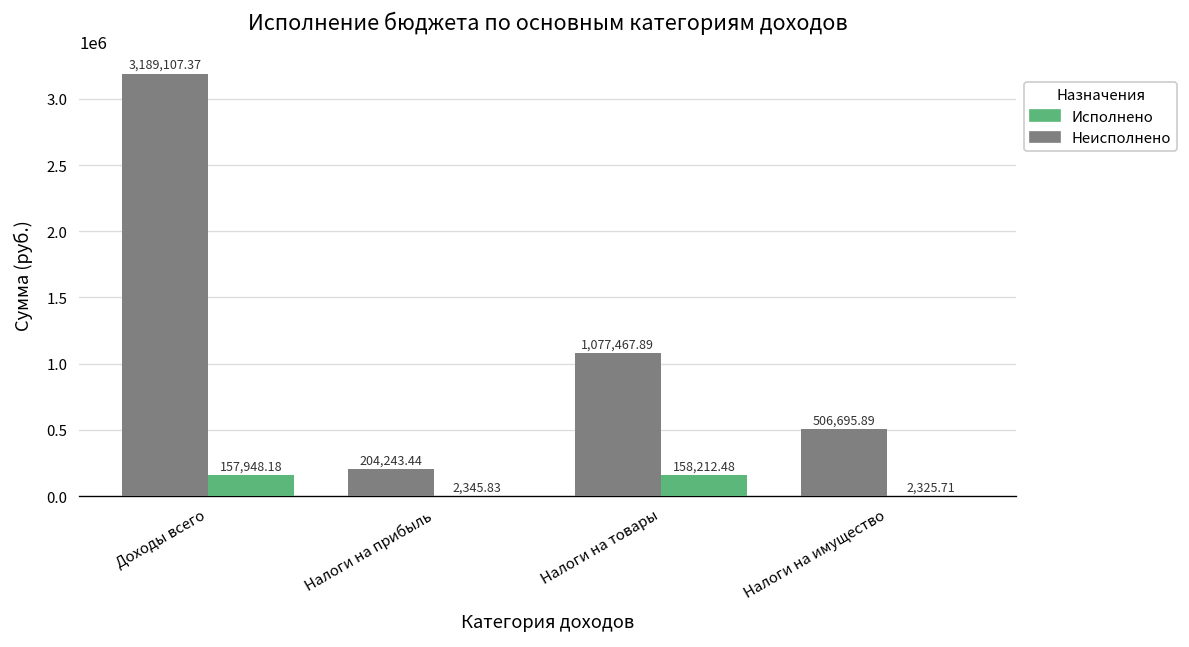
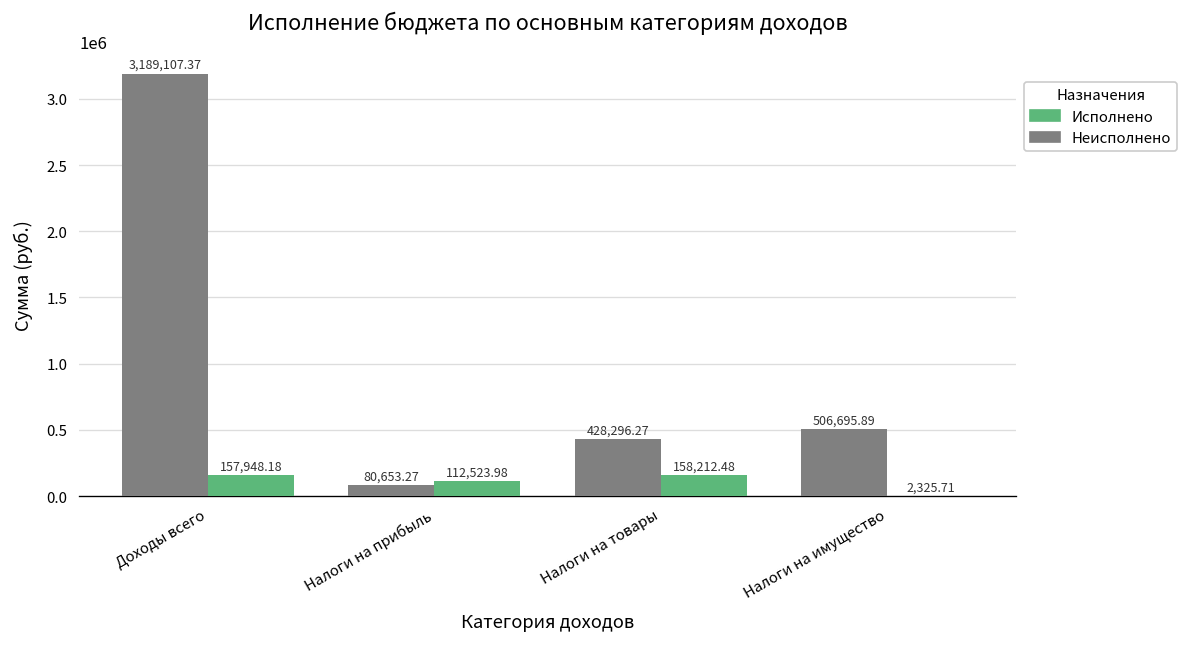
  {
    "Неисполнено": {
      "Доходы всего": "3,189,107.37",
-     "Налоги на прибыль": "204,243.44",
-     "Налоги на товары": "1,077,467.89",
+     "Налоги на прибыль": "80,653.27",
+     "Налоги на товары": "428,296.27",
      "Налоги на имущество": "506,695.89"
    },
    "Исполнено": {
      "Доходы всего": "157,948.18",
-     "Налоги на прибыль": "2,345.83",
+     "Налоги на прибыль": "112,523.98",
      "Налоги на товары": "158,212.48",
      "Налоги на имущество": "2,325.71"
    }
  }
